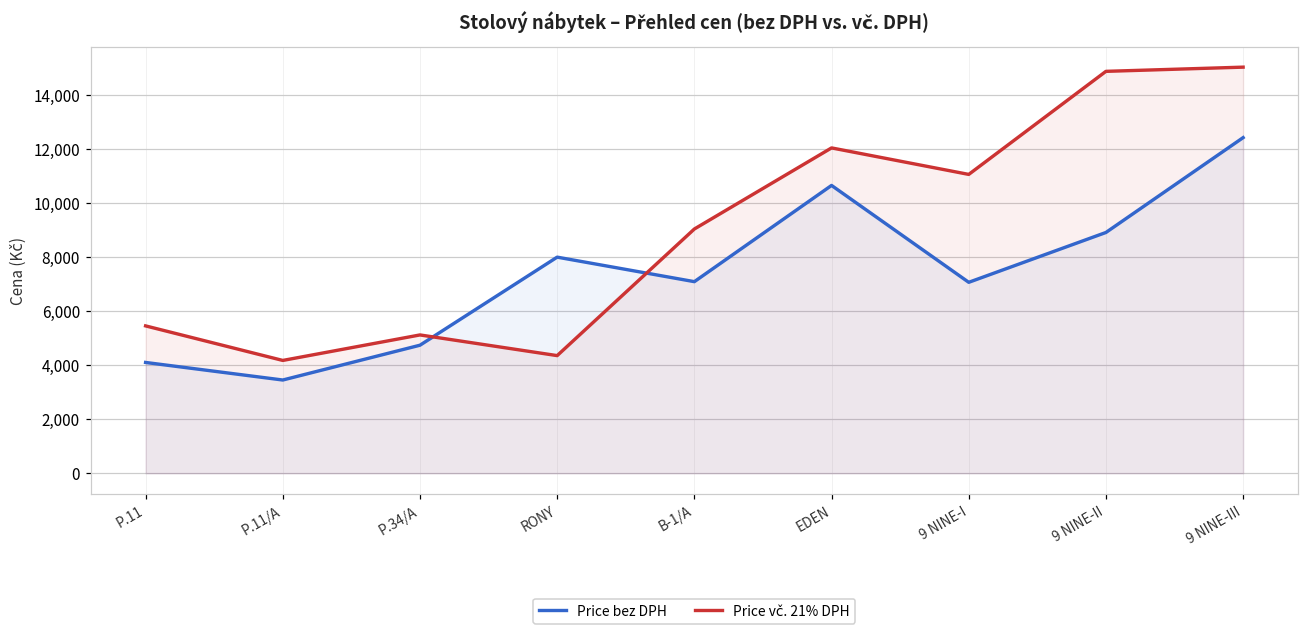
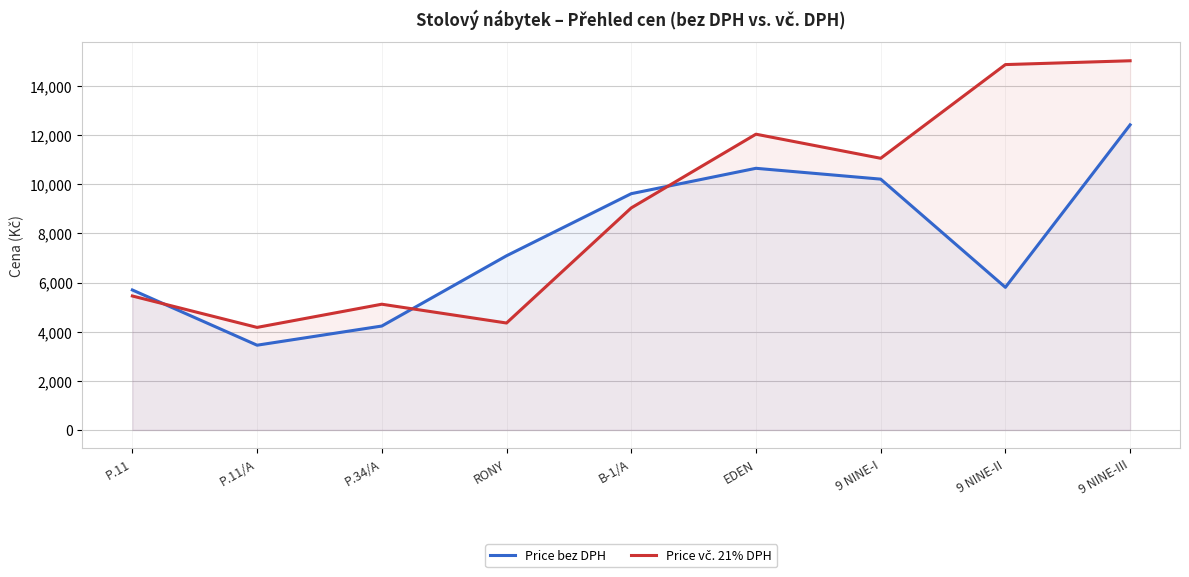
  {
    "Price bez DPH": {
-     "P.11": "4,100",
+     "P.11": "5,700",
      "P.11/A": "3,500",
-     "P.34/A": "4,700",
-     "RONY": "8,000",
-     "B-1/A": "7,100",
+     "P.34/A": "4,200",
+     "RONY": "7,100",
+     "B-1/A": "9,600",
      "EDEN": "10,700",
-     "9 NINE-I": "7,100",
-     "9 NINE-II": "8,900",
+     "9 NINE-I": "10,200",
+     "9 NINE-II": "5,800",
      "9 NINE-III": "12,400"
    },
    "Price vč. 21% DPH": {
      "P.11": "5,500",
      "P.11/A": "4,200",
      "P.34/A": "5,100",
      "RONY": "4,400",
      "B-1/A": "9,000",
      "EDEN": "12,000",
      "9 NINE-I": "11,100",
      "9 NINE-II": "14,900",
      "9 NINE-III": "15,000"
    }
  }
